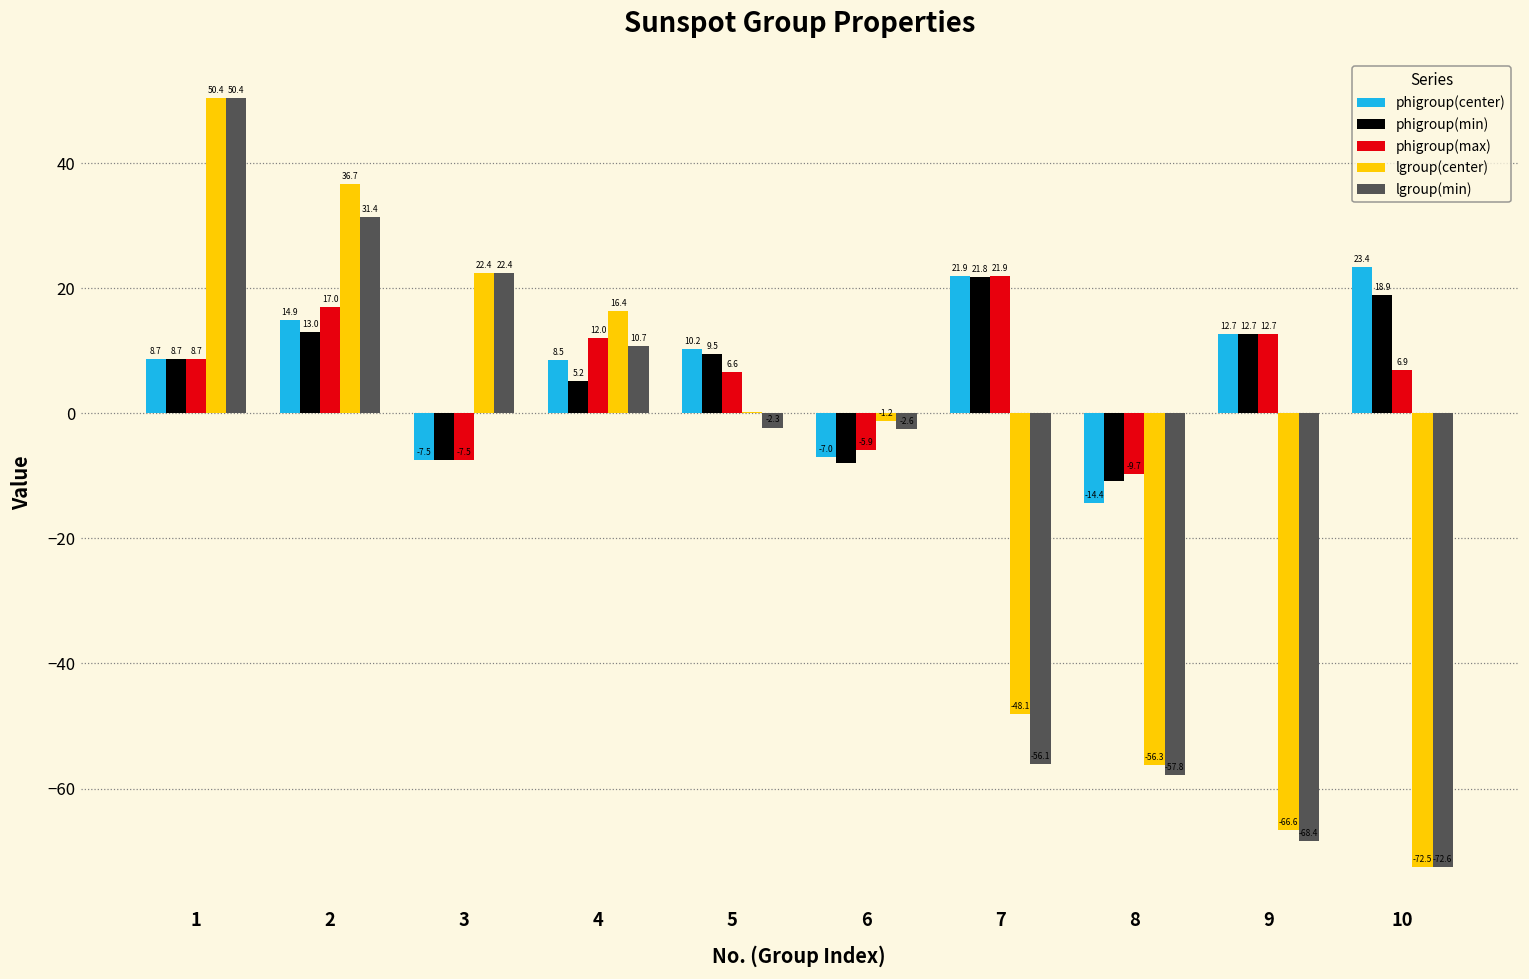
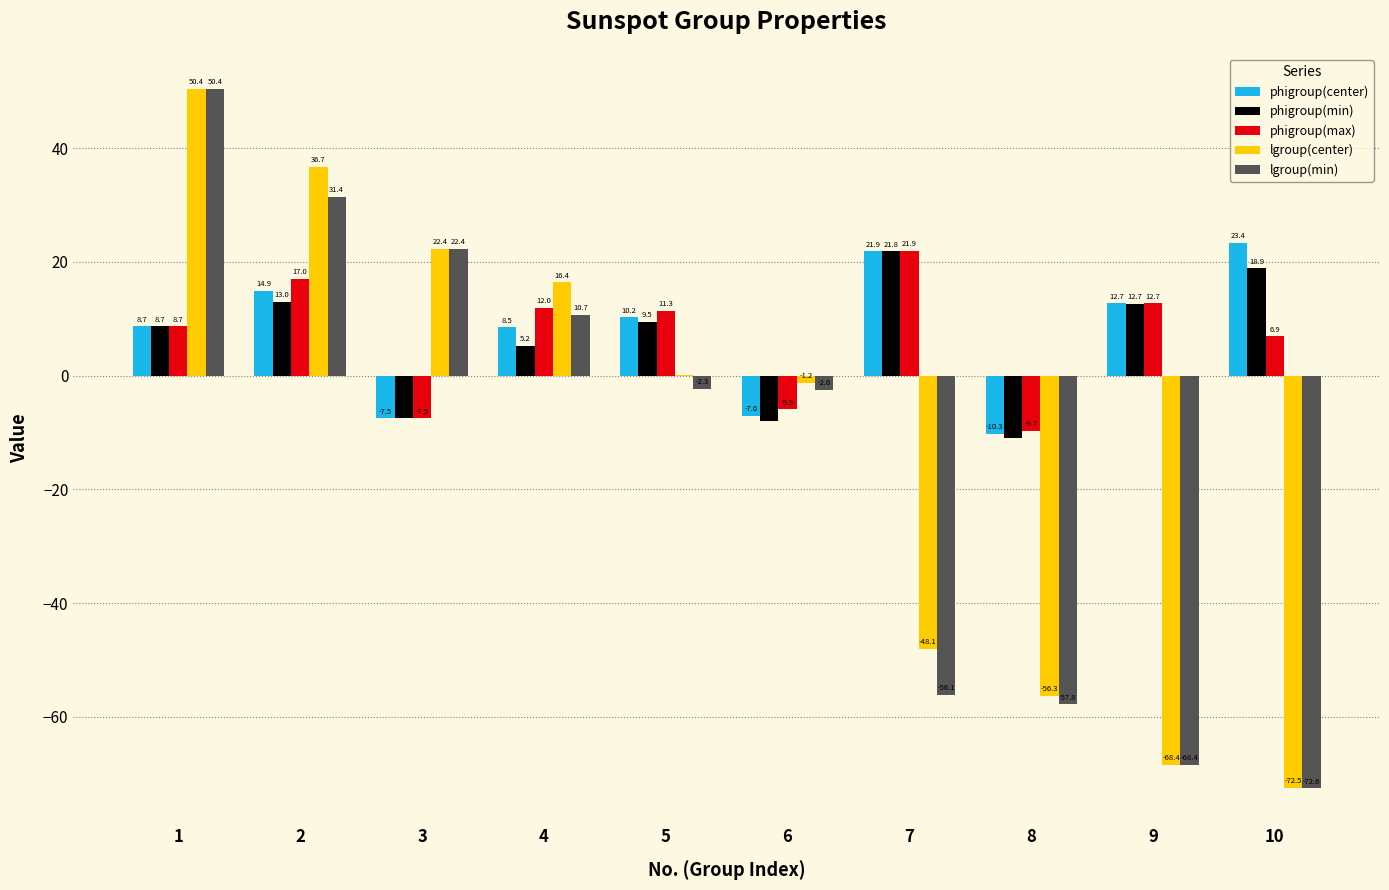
  {
    "phigroup(center)": {
      "1": 8.7,
      "2": 14.9,
      "3": -7.5,
      "4": 8.5,
      "5": 10.2,
      "6": -7.0,
      "7": 21.9,
-     "8": -14.4,
+     "8": -10.3,
      "9": 12.7,
      "10": 23.4
    },
    "phigroup(min)": {
      "1": 8.7,
      "2": 13.0,
      "4": 5.2,
      "5": 9.5,
      "7": 21.8,
      "9": 12.7,
      "10": 18.9
    },
    "phigroup(max)": {
      "1": 8.7,
      "2": 17.0,
      "3": -7.5,
      "4": 12.0,
-     "5": 6.6,
+     "5": 11.3,
      "6": -5.9,
      "7": 21.9,
      "8": -9.7,
      "9": 12.7,
      "10": 6.9
    },
    "lgroup(center)": {
      "1": 50.4,
      "2": 36.7,
      "3": 22.4,
      "4": 16.4,
      "6": -1.2,
      "7": -48.1,
      "8": -56.3,
-     "9": -66.6,
+     "9": -68.4,
      "10": -72.5
    },
    "lgroup(min)": {
      "1": 50.4,
      "2": 31.4,
      "3": 22.4,
      "4": 10.7,
      "5": -2.3,
      "6": -2.6,
      "7": -56.1,
      "8": -57.8,
      "9": -68.4,
      "10": -72.6
    }
  }
